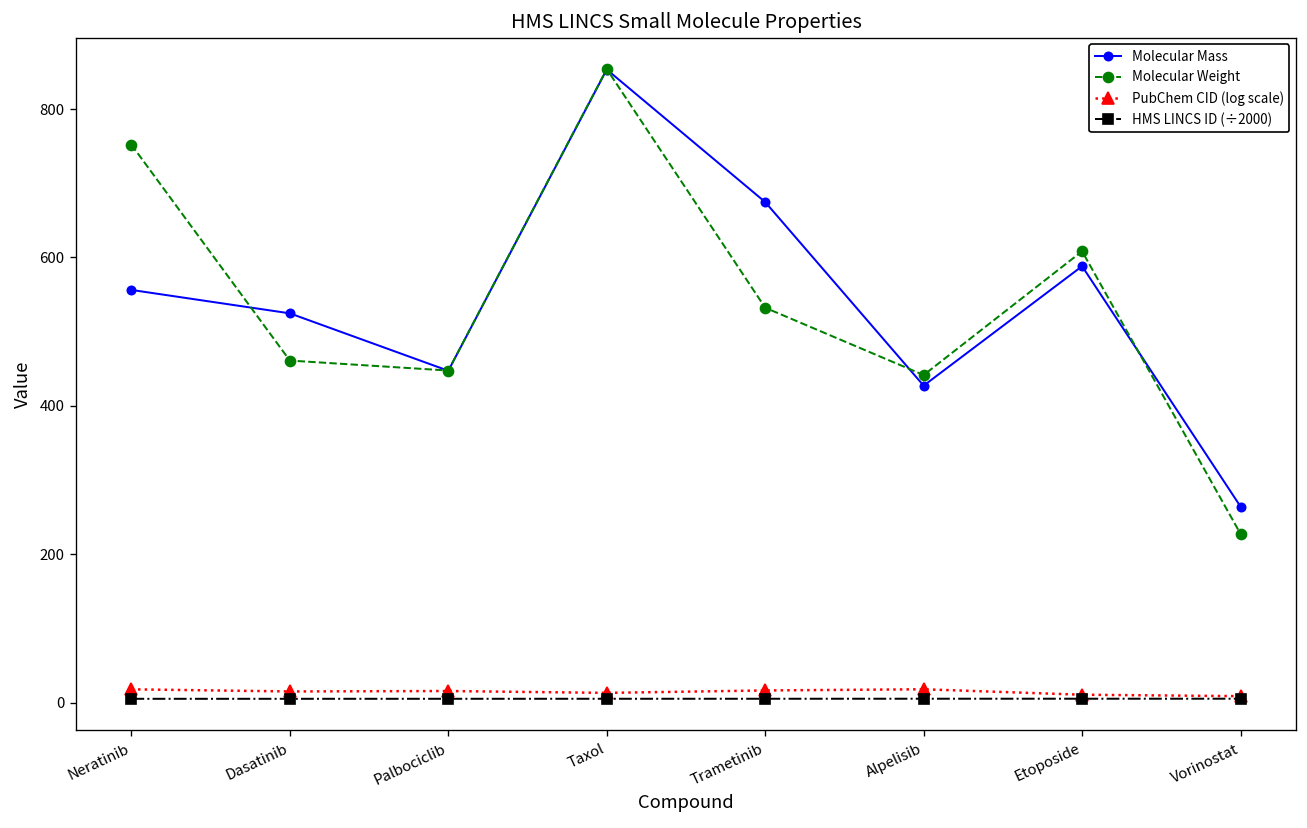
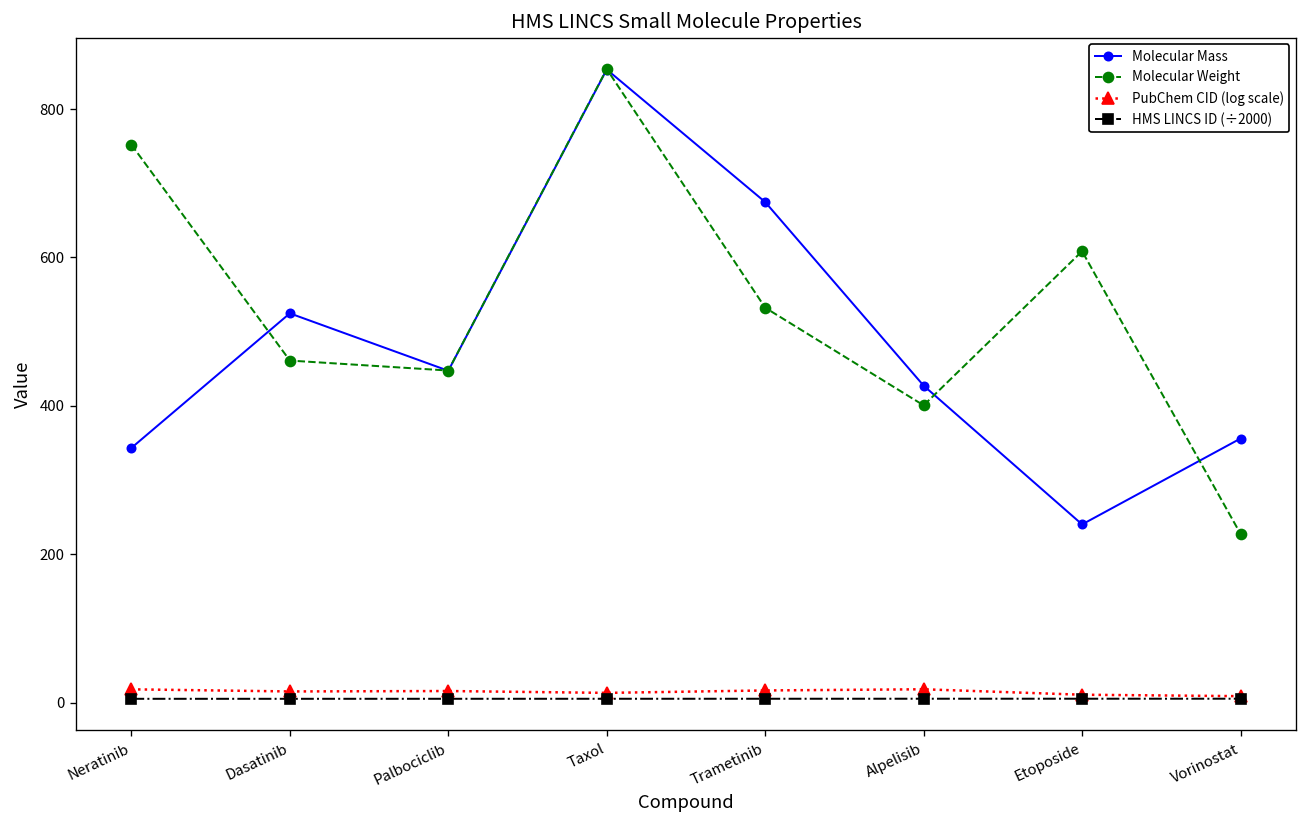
  {
    "Molecular Mass": {
-     "Neratinib": 560,
+     "Neratinib": 340,
      "Dasatinib": 520,
      "Trametinib": 670,
      "Alpelisib": 430,
-     "Etoposide": 590,
-     "Vorinostat": 260
+     "Etoposide": 240,
+     "Vorinostat": 360
    },
    "Molecular Weight": {
      "Neratinib": 750,
      "Dasatinib": 460,
      "Trametinib": 530,
-     "Alpelisib": 440,
+     "Alpelisib": 400,
      "Etoposide": 610,
      "Vorinostat": 230
    },
    "PubChem CID (log scale)": {
      "Neratinib": 20,
      "Dasatinib": 10,
      "Palbociclib": 20,
      "Taxol": 10,
      "Trametinib": 20,
      "Alpelisib": 20,
      "Etoposide": 10
    },
    "HMS LINCS ID (÷2000)": {
      "Neratinib": 10,
      "Dasatinib": 10,
      "Palbociclib": 10,
      "Taxol": 10,
      "Trametinib": 10,
      "Alpelisib": 10,
      "Etoposide": 10
    }
  }
